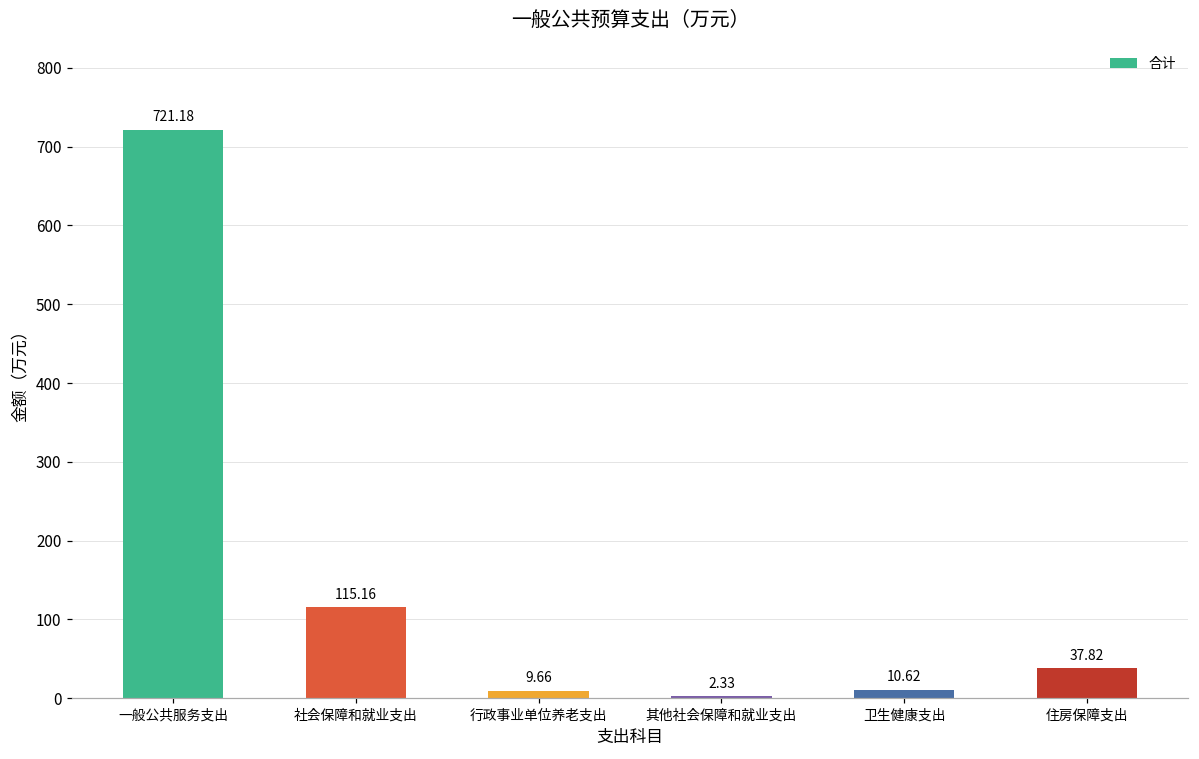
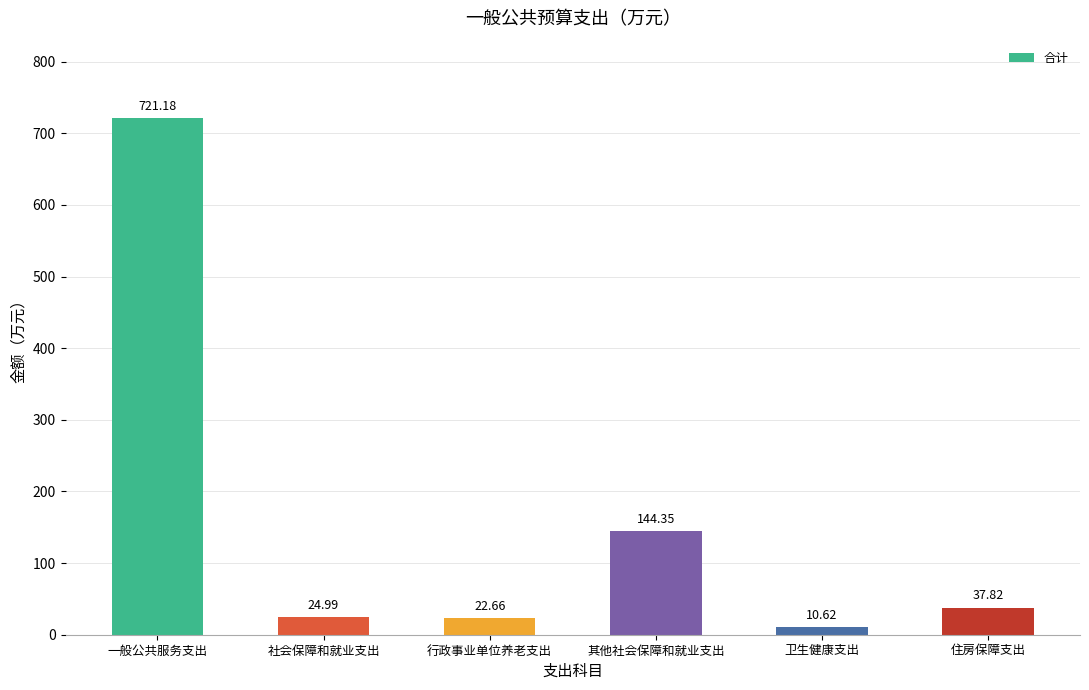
  {
    "一般公共服务支出": 721.18,
-   "社会保障和就业支出": 115.16,
-   "行政事业单位养老支出": 9.66,
-   "其他社会保障和就业支出": 2.33,
+   "社会保障和就业支出": 24.99,
+   "行政事业单位养老支出": 22.66,
+   "其他社会保障和就业支出": 144.35,
    "卫生健康支出": 10.62,
    "住房保障支出": 37.82
  }
